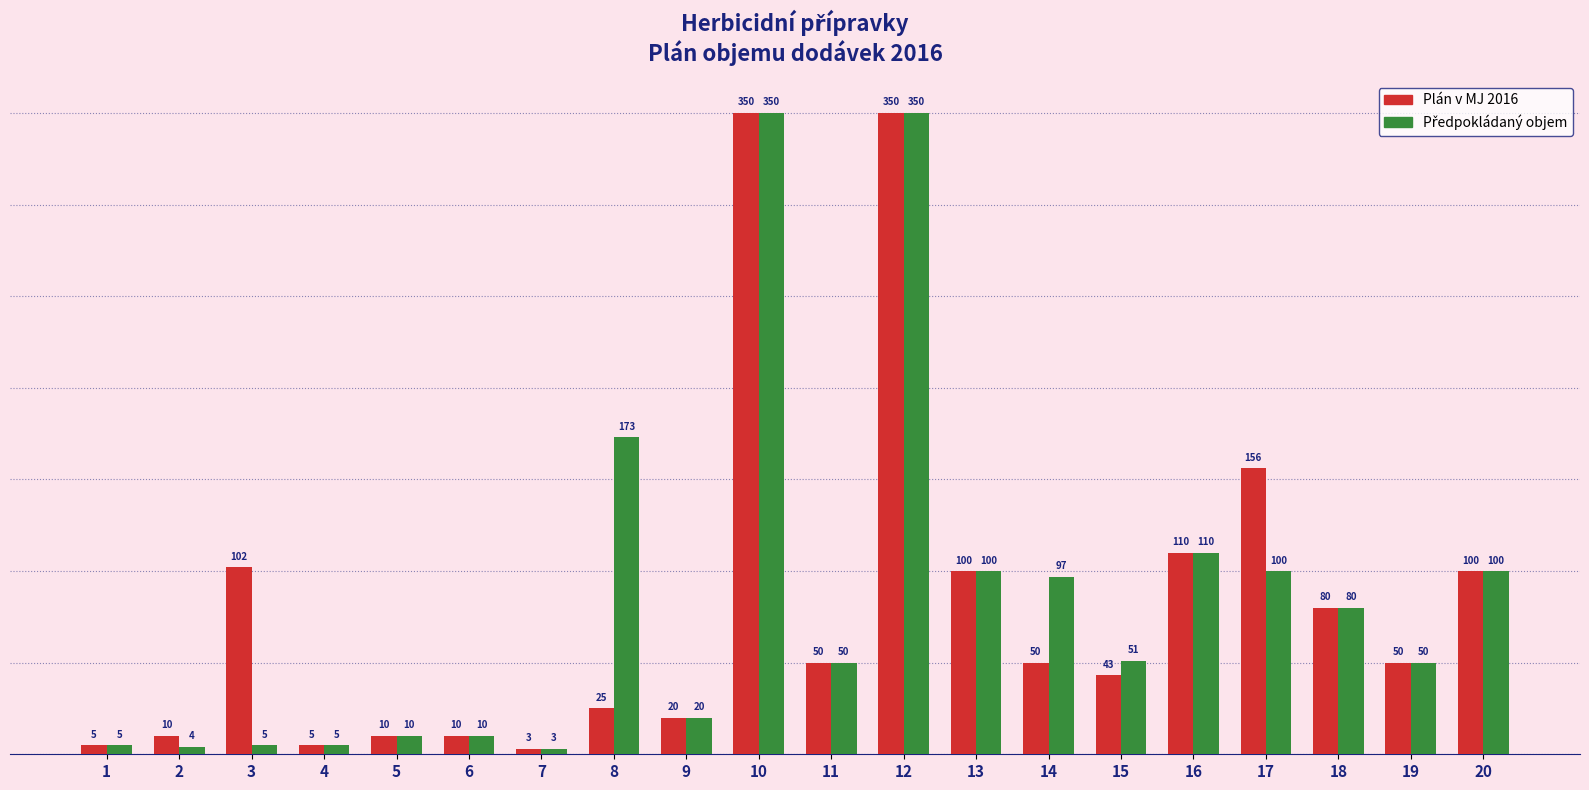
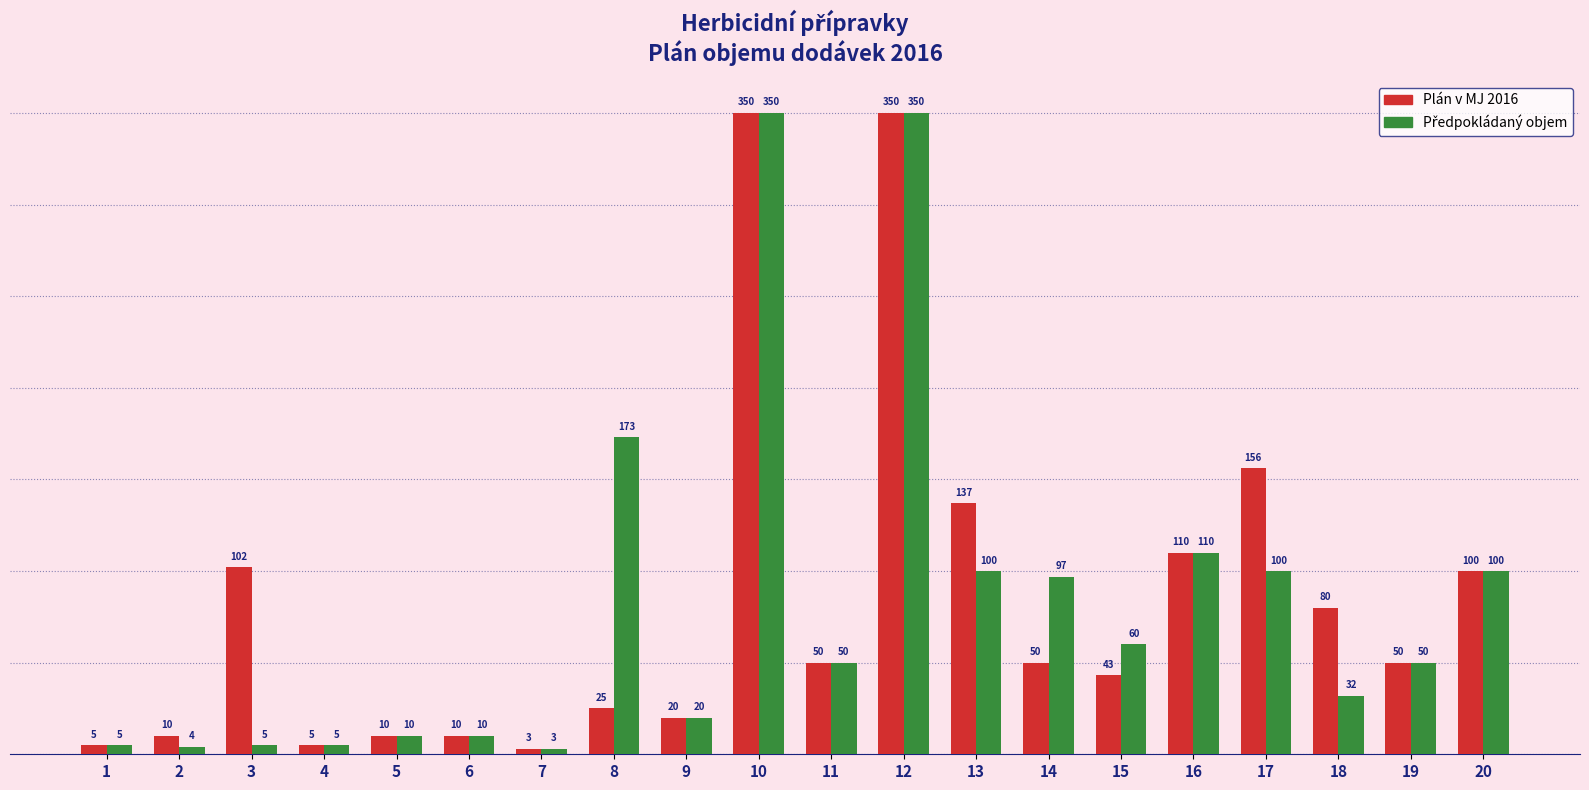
  {
    "Plán v MJ 2016": {
      "1": 5,
      "2": 10,
      "3": 102,
      "4": 5,
      "5": 10,
      "6": 10,
      "7": 3,
      "8": 25,
      "9": 20,
      "10": 350,
      "11": 50,
      "12": 350,
-     "13": 100,
+     "13": 137,
      "14": 50,
      "15": 43,
      "16": 110,
      "17": 156,
      "18": 80,
      "19": 50,
      "20": 100
    },
    "Předpokládaný objem": {
      "1": 5,
      "2": 4,
      "3": 5,
      "4": 5,
      "5": 10,
      "6": 10,
      "7": 3,
      "8": 173,
      "9": 20,
      "10": 350,
      "11": 50,
      "12": 350,
      "13": 100,
      "14": 97,
-     "15": 51,
+     "15": 60,
      "16": 110,
      "17": 100,
-     "18": 80,
+     "18": 32,
      "19": 50,
      "20": 100
    }
  }
